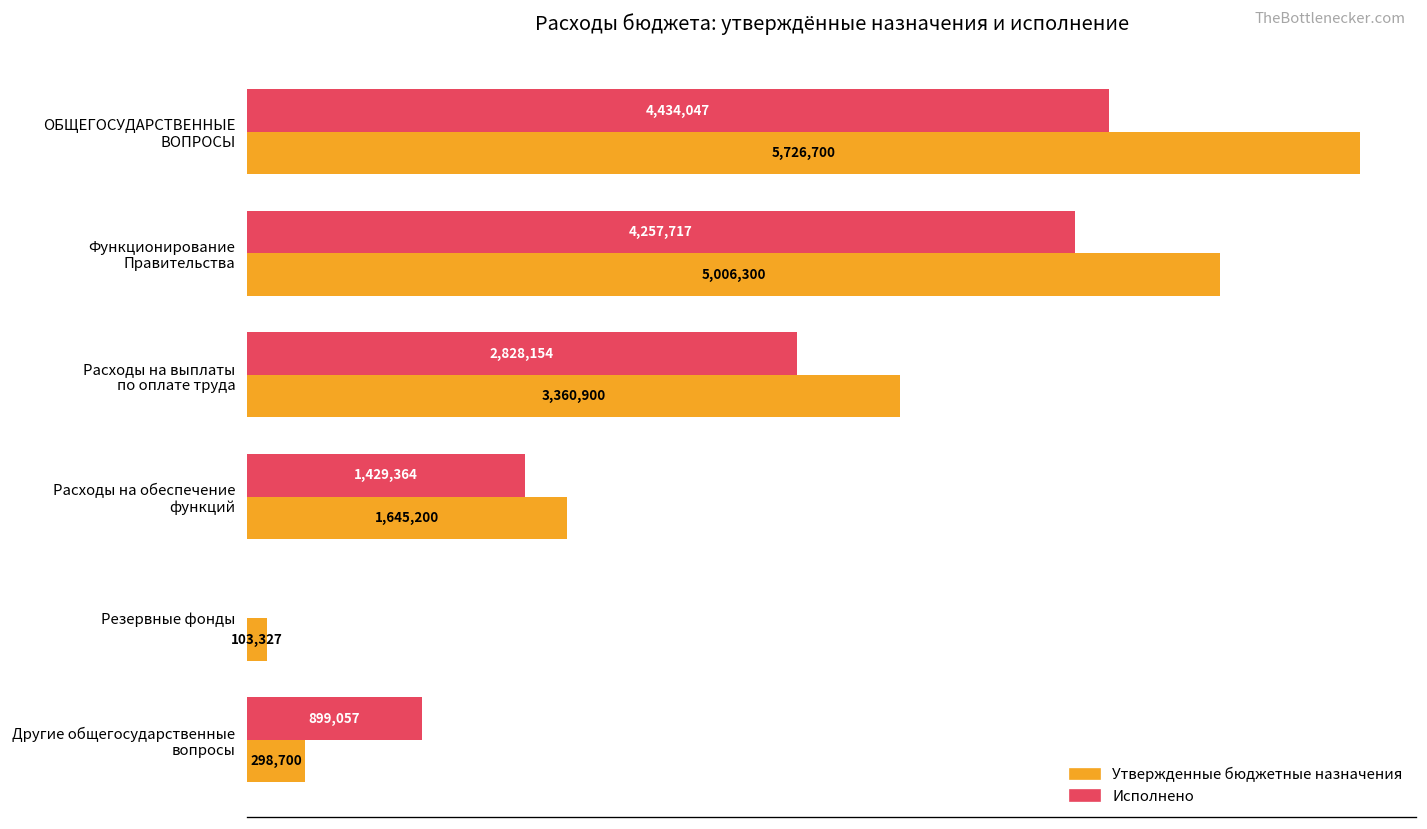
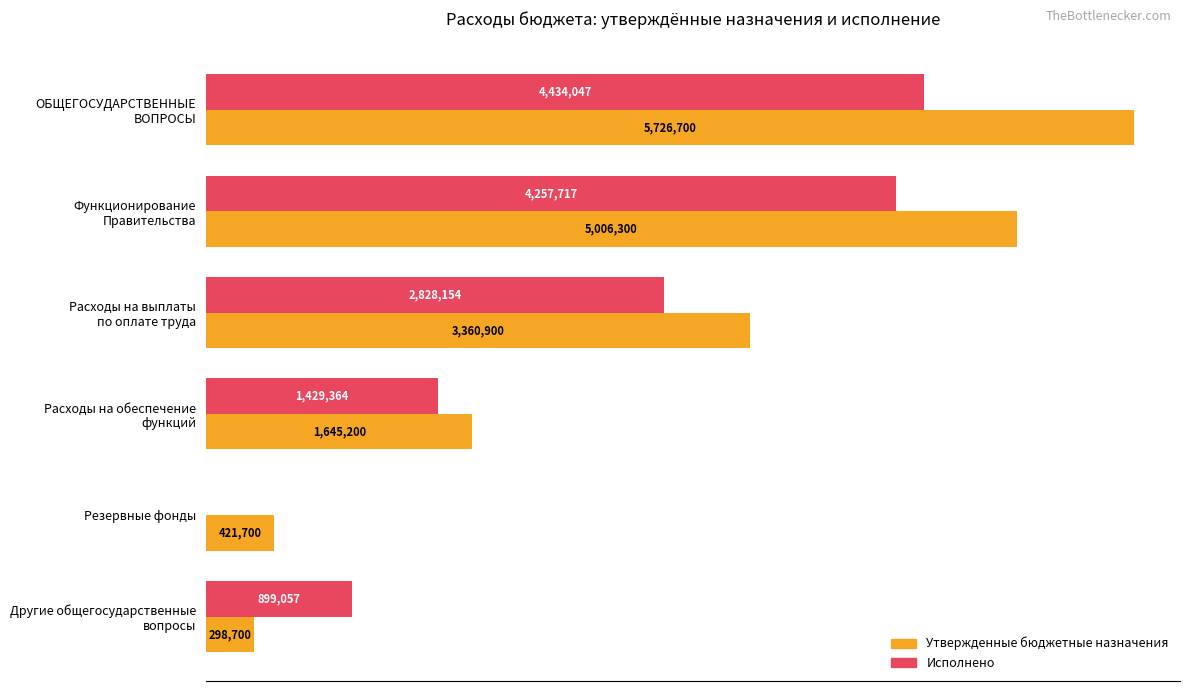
  {
    "Утвержденные бюджетные назначения": {
      "ОБЩЕГОСУДАРСТВЕННЫЕ ВОПРОСЫ": "5,726,700",
      "Функционирование Правительства": "5,006,300",
      "Расходы на выплаты по оплате труда": "3,360,900",
      "Расходы на обеспечение функций": "1,645,200",
-     "Резервные фонды": "103,327",
+     "Резервные фонды": "421,700",
      "Другие общегосударственные вопросы": "298,700"
    },
    "Исполнено": {
      "ОБЩЕГОСУДАРСТВЕННЫЕ ВОПРОСЫ": "4,434,047",
      "Функционирование Правительства": "4,257,717",
      "Расходы на выплаты по оплате труда": "2,828,154",
      "Расходы на обеспечение функций": "1,429,364",
      "Другие общегосударственные вопросы": "899,057"
    }
  }
